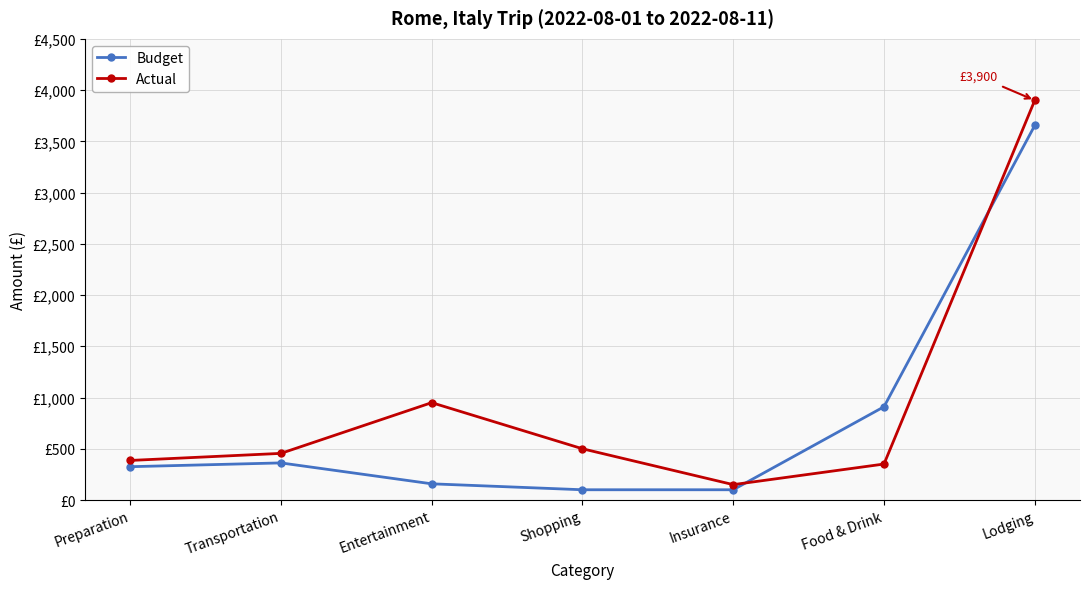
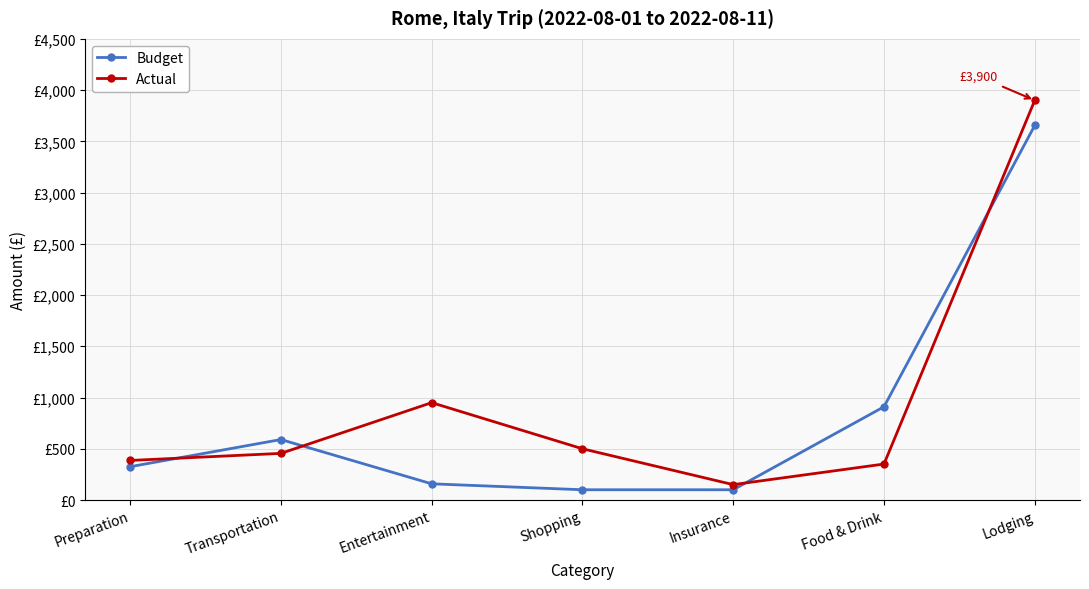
  {
    "Budget": {
      "Preparation": "£330",
-     "Transportation": "£360",
+     "Transportation": "£590",
      "Entertainment": "£160",
      "Shopping": "£100",
      "Insurance": "£100",
      "Food & Drink": "£910",
      "Lodging": "£3,660"
    },
    "Actual": {
      "Lodging": "£3,900"
    }
  }
